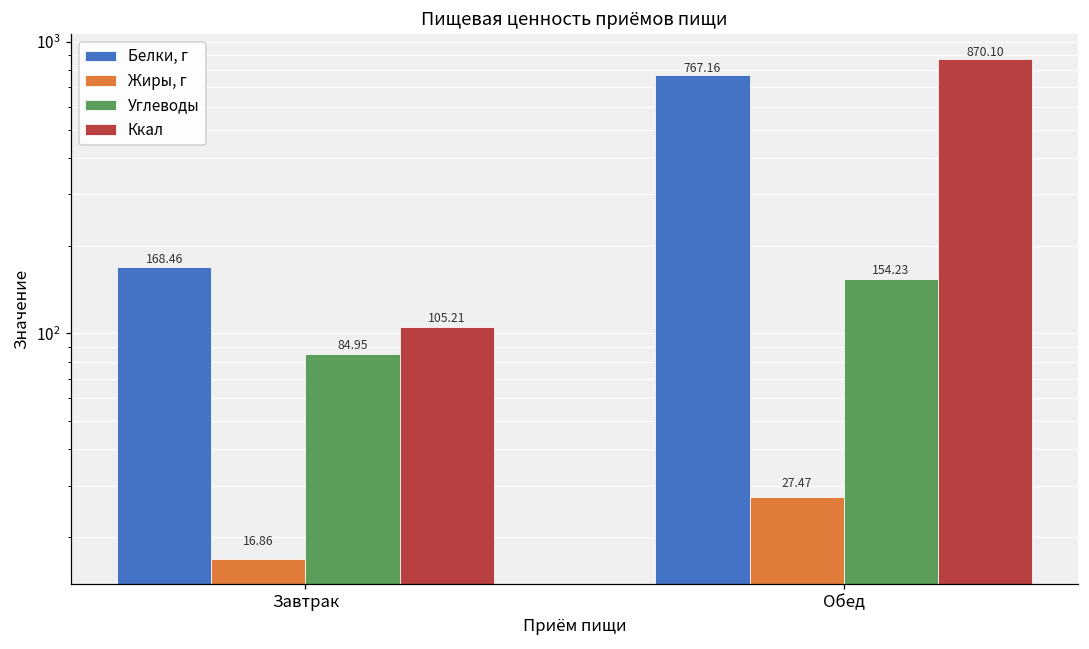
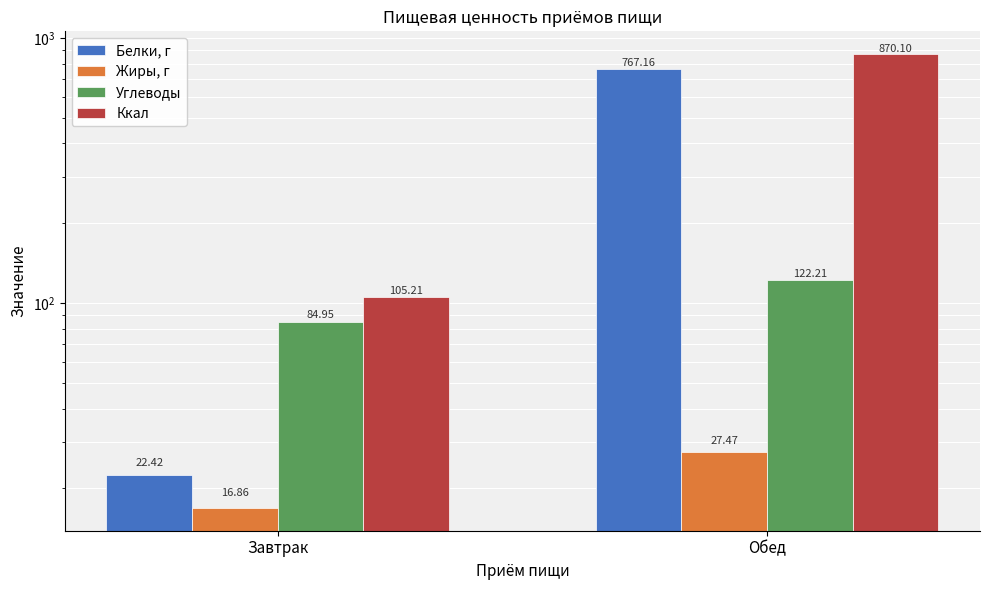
  {
    "Белки, г": {
-     "Завтрак": 168.46,
+     "Завтрак": 22.42,
      "Обед": 767.16
    },
    "Жиры, г": {
      "Завтрак": 16.86,
      "Обед": 27.47
    },
    "Углеводы": {
      "Завтрак": 84.95,
-     "Обед": 154.23
+     "Обед": 122.21
    },
    "Ккал": {
      "Завтрак": 105.21,
      "Обед": 870.10
    }
  }
